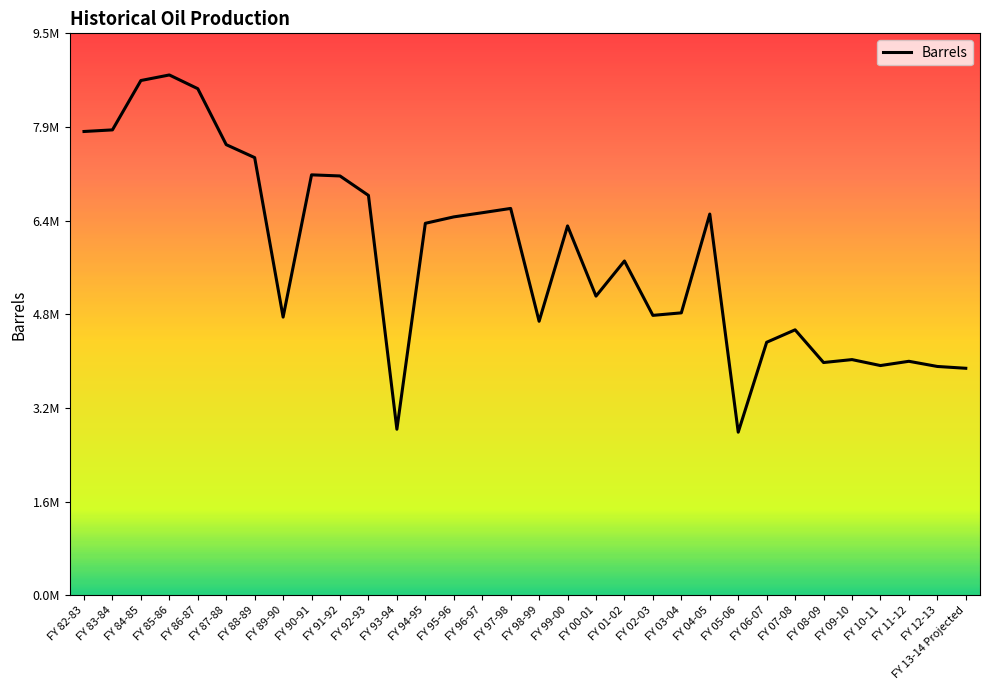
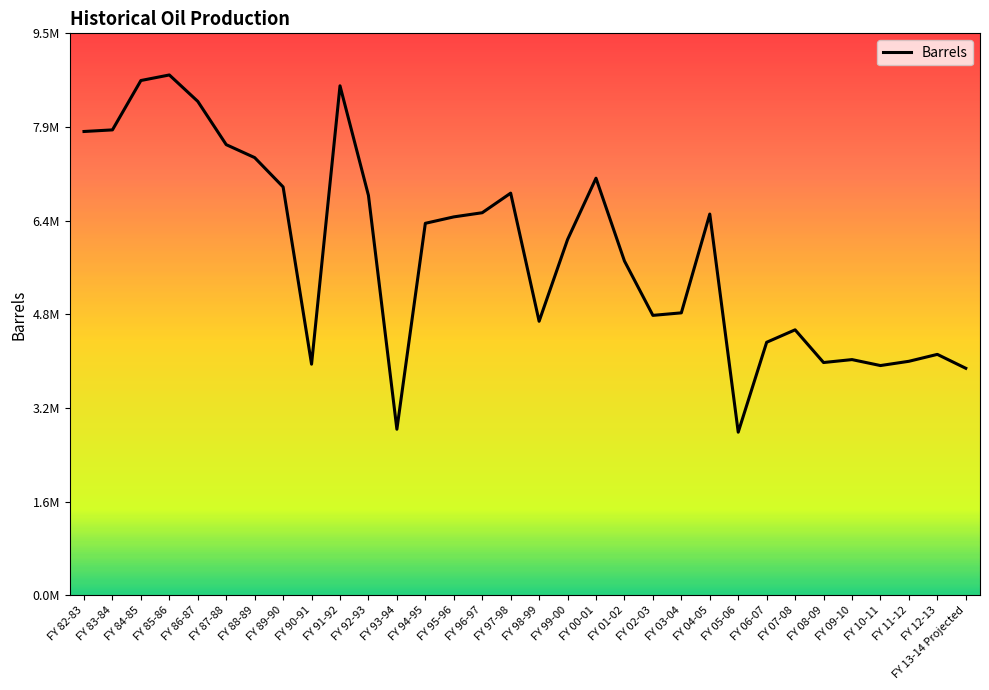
  {
    "FY 82-83": 7900000,
    "FY 83-84": 7900000,
    "FY 84-85": 8700000,
    "FY 85-86": 8800000,
-   "FY 86-87": 8600000,
+   "FY 86-87": 8400000,
    "FY 87-88": 7600000,
    "FY 88-89": 7400000,
-   "FY 89-90": 4700000,
-   "FY 90-91": 7100000,
-   "FY 91-92": 7100000,
+   "FY 89-90": 6900000,
+   "FY 90-91": 3900000,
+   "FY 91-92": 8600000,
    "FY 92-93": 6800000,
    "FY 93-94": 2800000,
    "FY 94-95": 6300000,
    "FY 95-96": 6400000,
    "FY 96-97": 6500000,
-   "FY 97-98": 6600000,
+   "FY 97-98": 6800000,
    "FY 98-99": 4600000,
-   "FY 99-00": 6300000,
-   "FY 00-01": 5100000,
+   "FY 99-00": 6000000,
+   "FY 00-01": 7100000,
    "FY 01-02": 5700000,
    "FY 02-03": 4700000,
    "FY 03-04": 4800000,
    "FY 04-05": 6500000,
    "FY 05-06": 2800000,
    "FY 06-07": 4300000,
    "FY 07-08": 4500000,
    "FY 08-09": 3900000,
    "FY 09-10": 4000000,
    "FY 10-11": 3900000,
    "FY 11-12": 4000000,
-   "FY 12-13": 3900000,
+   "FY 12-13": 4100000,
    "FY 13-14 Projected": 3900000
  }
